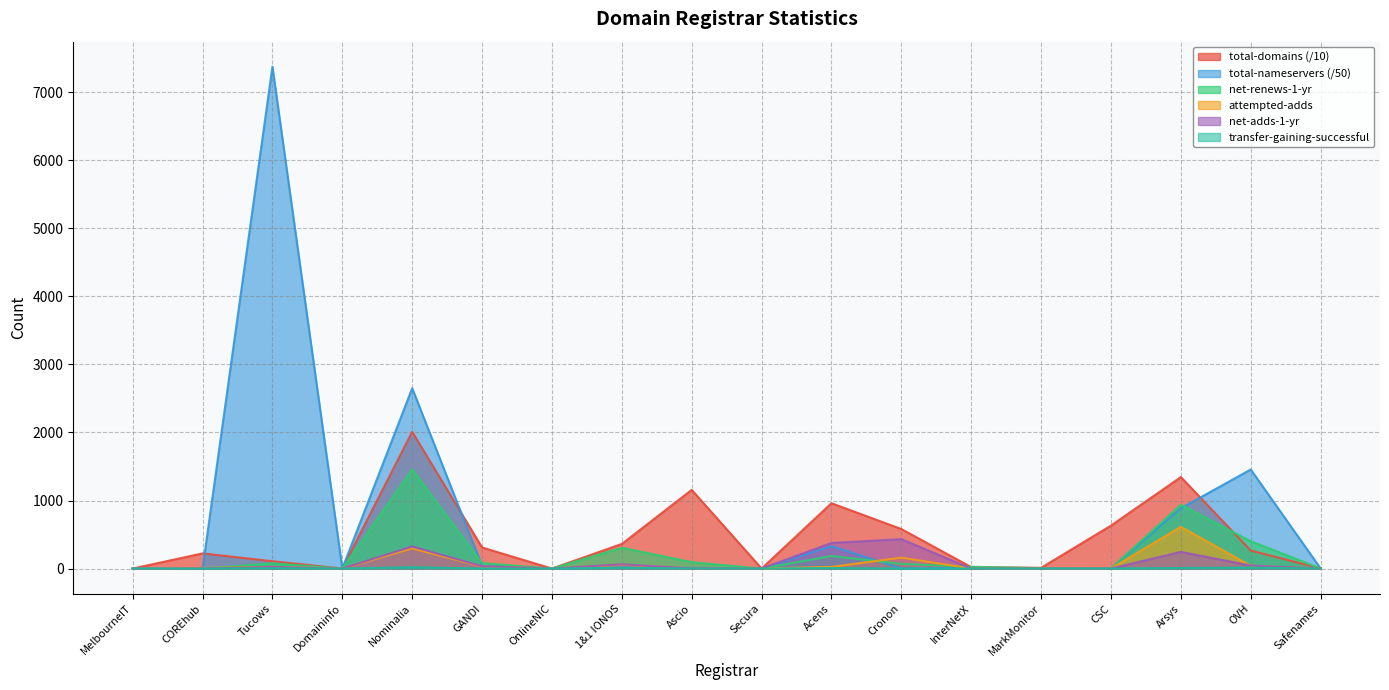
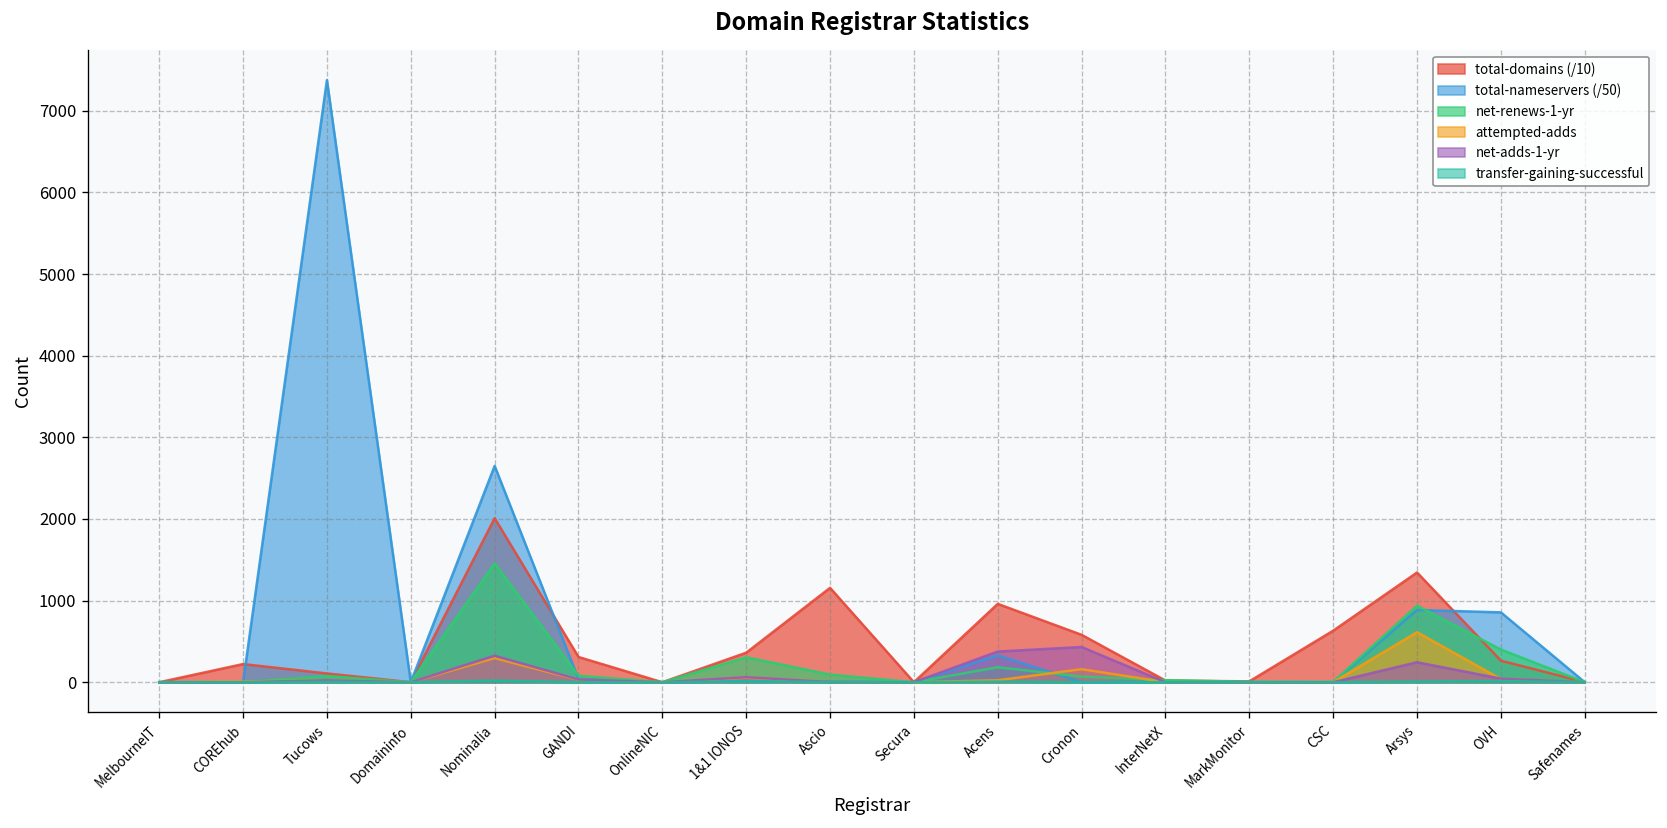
  {
    "total-domains (/10)": {
      "COREhub": 200,
      "Nominalia": 2000,
      "GANDI": 300,
      "1&1 IONOS": 400,
      "Ascio": 1200,
      "Acens": 1000,
      "Cronon": 600,
      "CSC": 600,
      "Arsys": 1300,
      "OVH": 300
    },
    "total-nameservers (/50)": {
      "Tucows": 7400,
      "Nominalia": 2700,
      "Acens": 300,
      "Arsys": 900,
-     "OVH": 1500
+     "OVH": 900
    },
    "attempted-adds": {
      "Cronon": 200,
      "Arsys": 600
    },
    "net-adds-1-yr": {
      "Acens": 400,
      "Cronon": 400,
      "Arsys": 200
    }
  }
